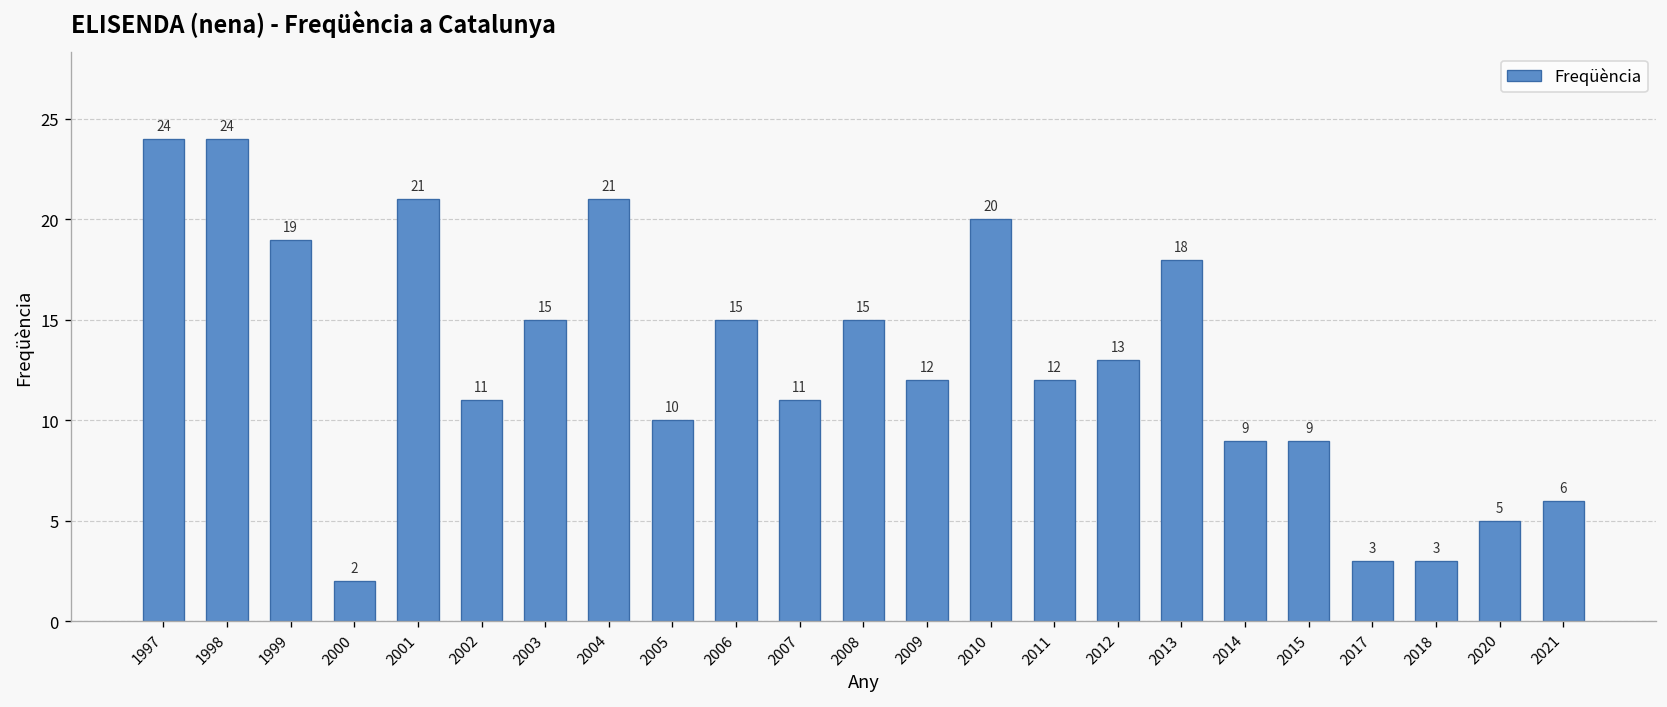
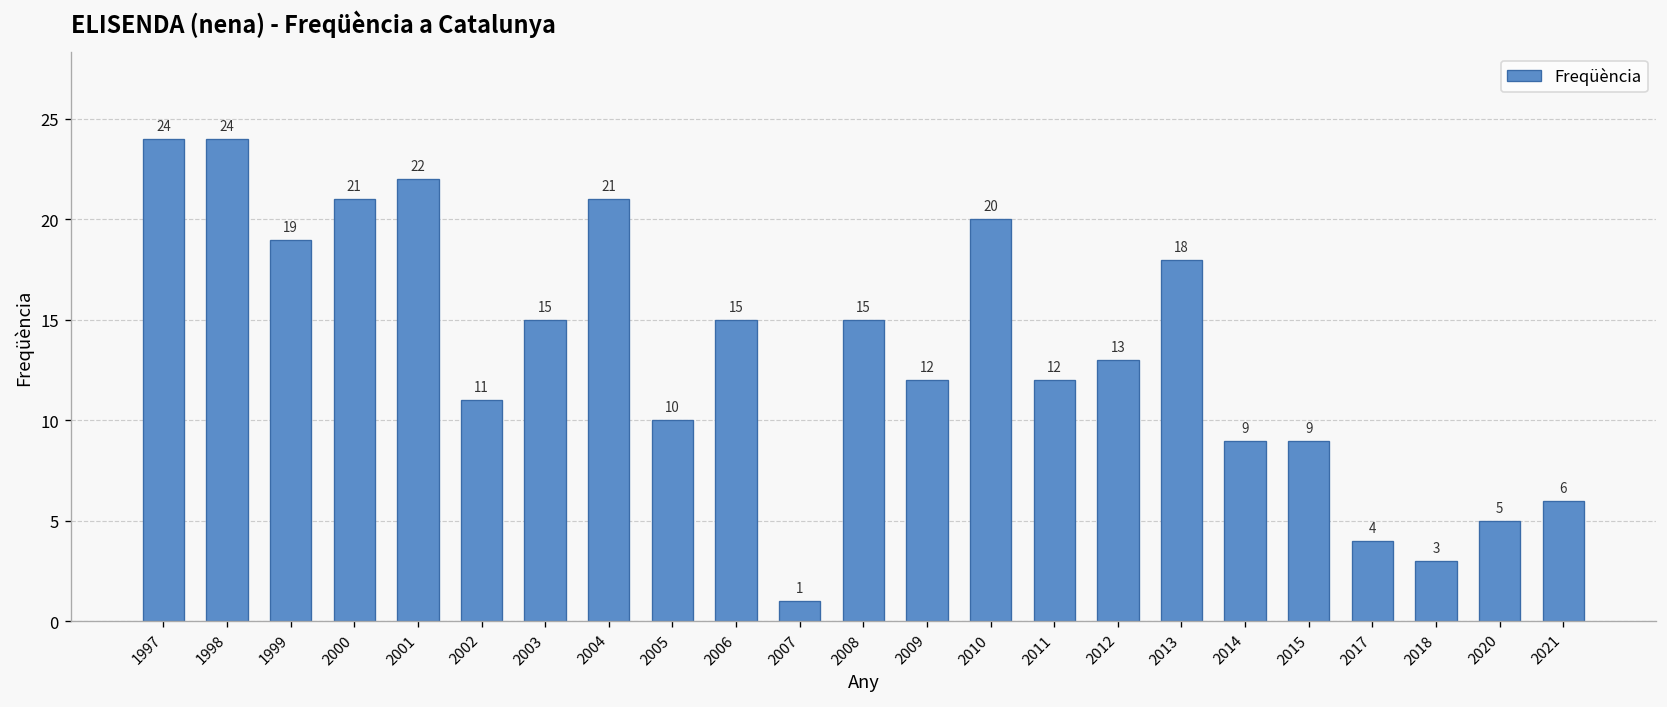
  {
    "1997": 24,
    "1998": 24,
    "1999": 19,
-   "2000": 2,
-   "2001": 21,
+   "2000": 21,
+   "2001": 22,
    "2002": 11,
    "2003": 15,
    "2004": 21,
    "2005": 10,
    "2006": 15,
-   "2007": 11,
+   "2007": 1,
    "2008": 15,
    "2009": 12,
    "2010": 20,
    "2011": 12,
    "2012": 13,
    "2013": 18,
    "2014": 9,
    "2015": 9,
-   "2017": 3,
+   "2017": 4,
    "2018": 3,
    "2020": 5,
    "2021": 6
  }
